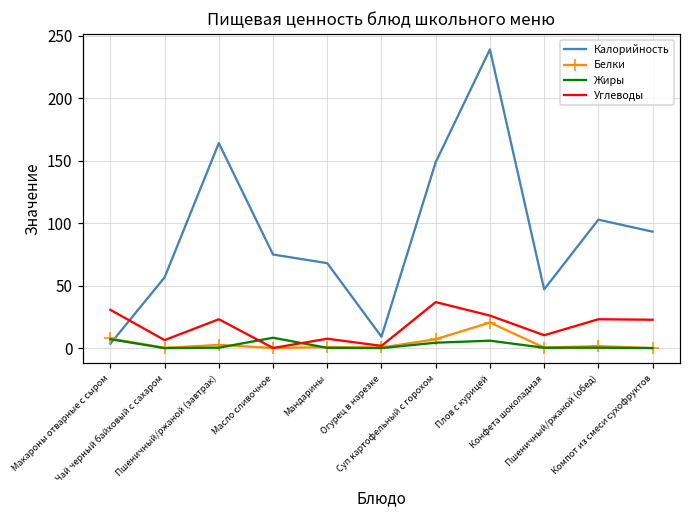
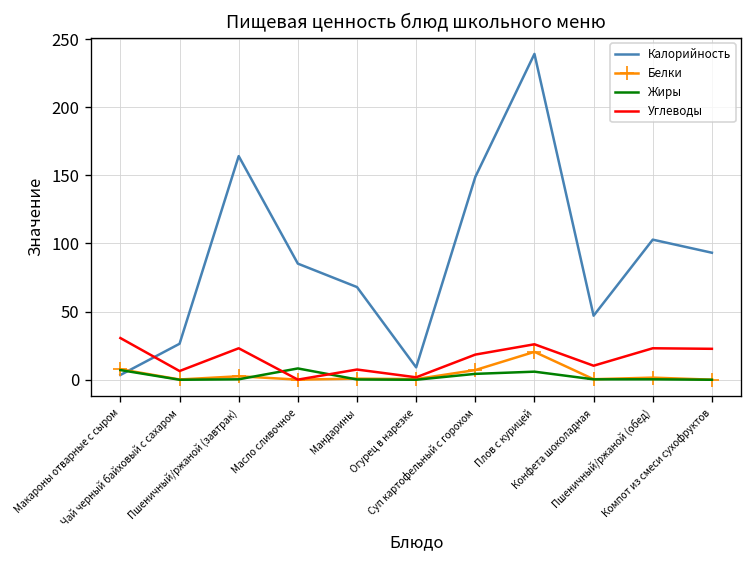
  {
    "Калорийность": {
      "Макароны отварные с сыром": 4,
-     "Чай черный байховый с сахаром": 57,
+     "Чай черный байховый с сахаром": 26,
      "Пшеничный/ржаной (завтрак)": 164,
-     "Масло сливочное": 75,
+     "Масло сливочное": 85,
      "Мандарины": 68,
      "Огурец в нарезке": 9,
      "Суп картофельный с горохом": 149,
      "Плов с курицей": 239,
      "Конфета шоколадная": 47,
      "Пшеничный/ржаной (обед)": 103,
      "Компот из смеси сухофруктов": 93
    },
    "Белки": {
      "Суп картофельный с горохом": 7,
      "Плов с курицей": 20
    },
    "Жиры": {
      "Масло сливочное": 8,
      "Суп картофельный с горохом": 4,
      "Плов с курицей": 6
    },
    "Углеводы": {
      "Макароны отварные с сыром": 31,
      "Чай черный байховый с сахаром": 6,
      "Пшеничный/ржаной (завтрак)": 23,
      "Мандарины": 8,
-     "Суп картофельный с горохом": 37,
+     "Суп картофельный с горохом": 18,
      "Плов с курицей": 26,
      "Конфета шоколадная": 10,
      "Пшеничный/ржаной (обед)": 23,
      "Компот из смеси сухофруктов": 23
    }
  }
